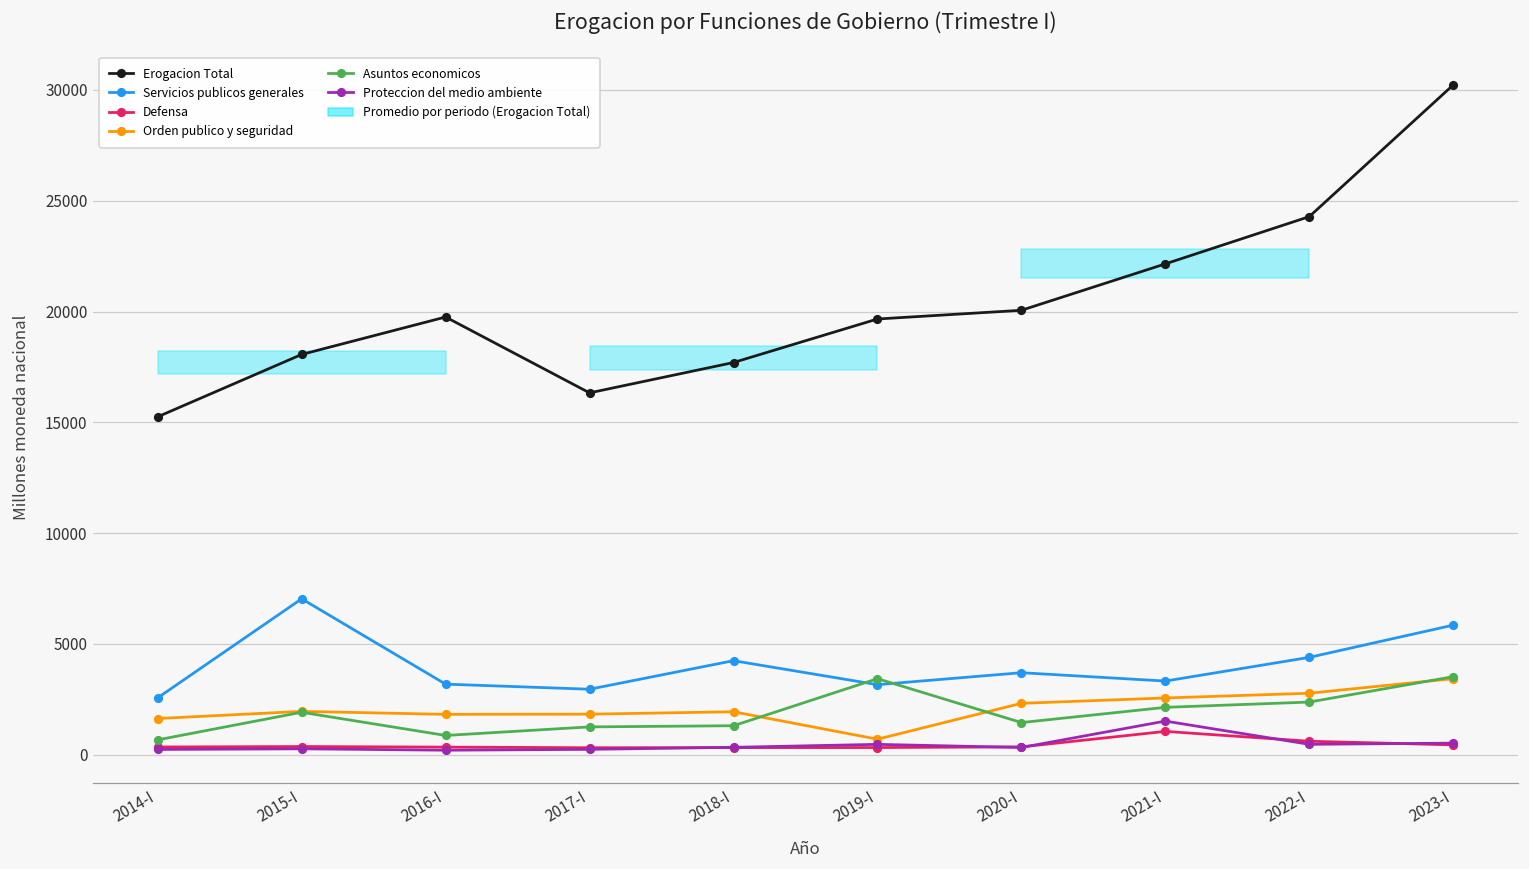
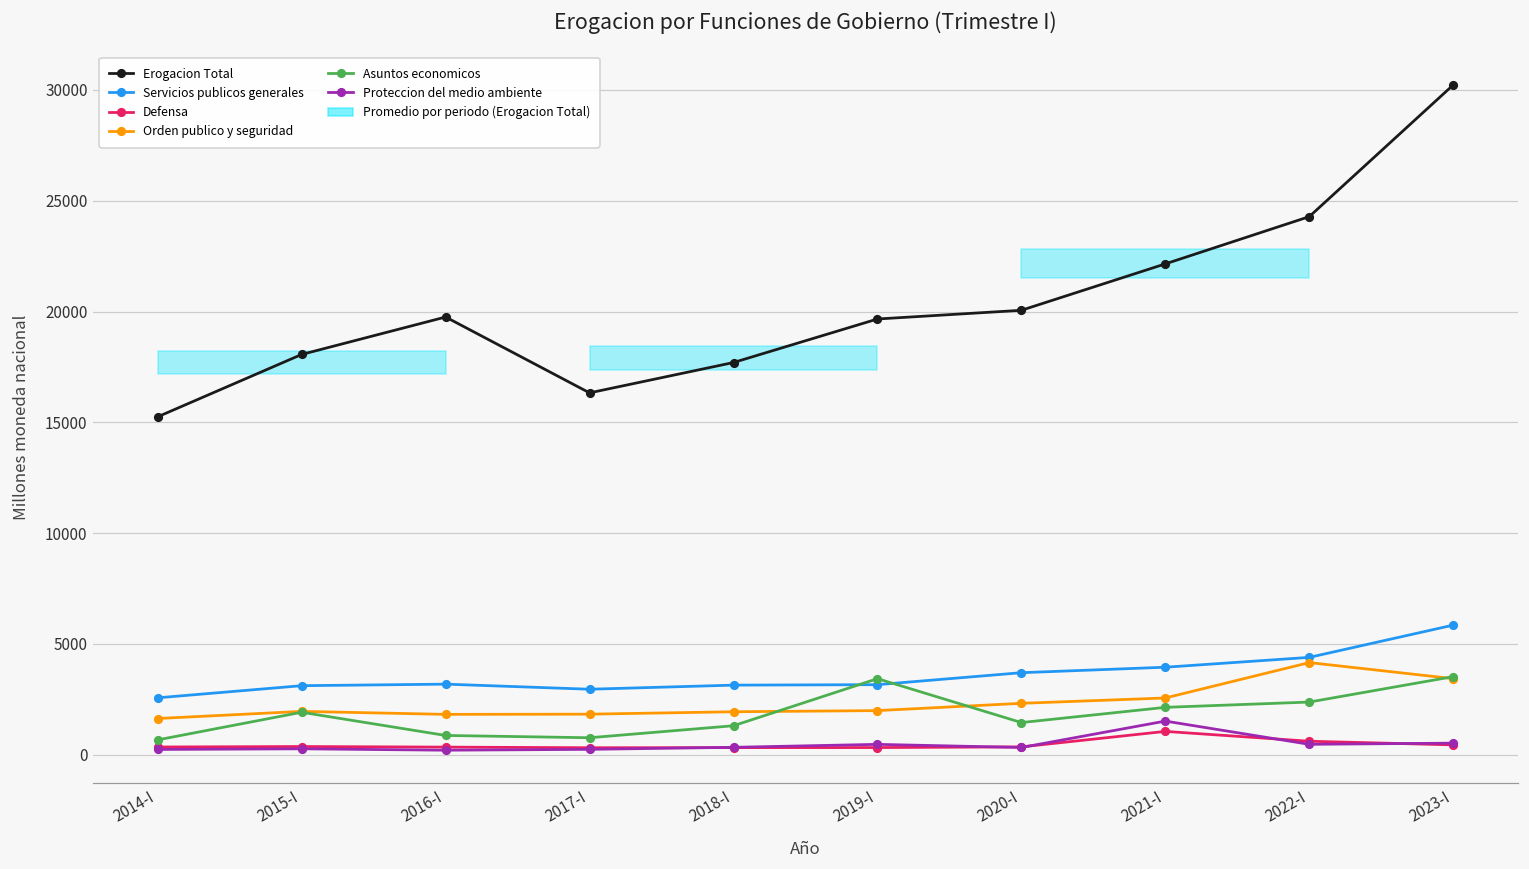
  {
    "Erogacion Total": {
      "2014-I": 15200,
      "2015-I": 18100,
      "2016-I": 19800,
      "2017-I": 16300,
      "2018-I": 17700,
      "2019-I": 19700,
      "2020-I": 20100,
      "2021-I": 22200,
      "2022-I": 24300,
      "2023-I": 30200
    },
    "Servicios publicos generales": {
      "2014-I": 2600,
-     "2015-I": 7000,
+     "2015-I": 3100,
      "2016-I": 3200,
      "2017-I": 2900,
-     "2018-I": 4200,
+     "2018-I": 3100,
      "2019-I": 3200,
      "2020-I": 3700,
-     "2021-I": 3300,
+     "2021-I": 3900,
      "2022-I": 4400,
      "2023-I": 5800
    },
    "Defensa": {
      "2016-I": 300,
      "2019-I": 300,
      "2021-I": 1000,
      "2022-I": 600
    },
    "Orden publico y seguridad": {
      "2014-I": 1600,
      "2016-I": 1800,
      "2017-I": 1800,
      "2018-I": 1900,
-     "2019-I": 700,
+     "2019-I": 2000,
      "2020-I": 2300,
      "2021-I": 2600,
-     "2022-I": 2800
+     "2022-I": 4200
    },
    "Asuntos economicos": {
      "2014-I": 700,
      "2016-I": 900,
-     "2017-I": 1200,
+     "2017-I": 800,
      "2018-I": 1300,
      "2019-I": 3400,
      "2020-I": 1400,
      "2021-I": 2100,
      "2022-I": 2400
    },
    "Proteccion del medio ambiente": {
      "2016-I": 200,
      "2019-I": 500,
      "2021-I": 1500,
      "2022-I": 500
    }
  }
